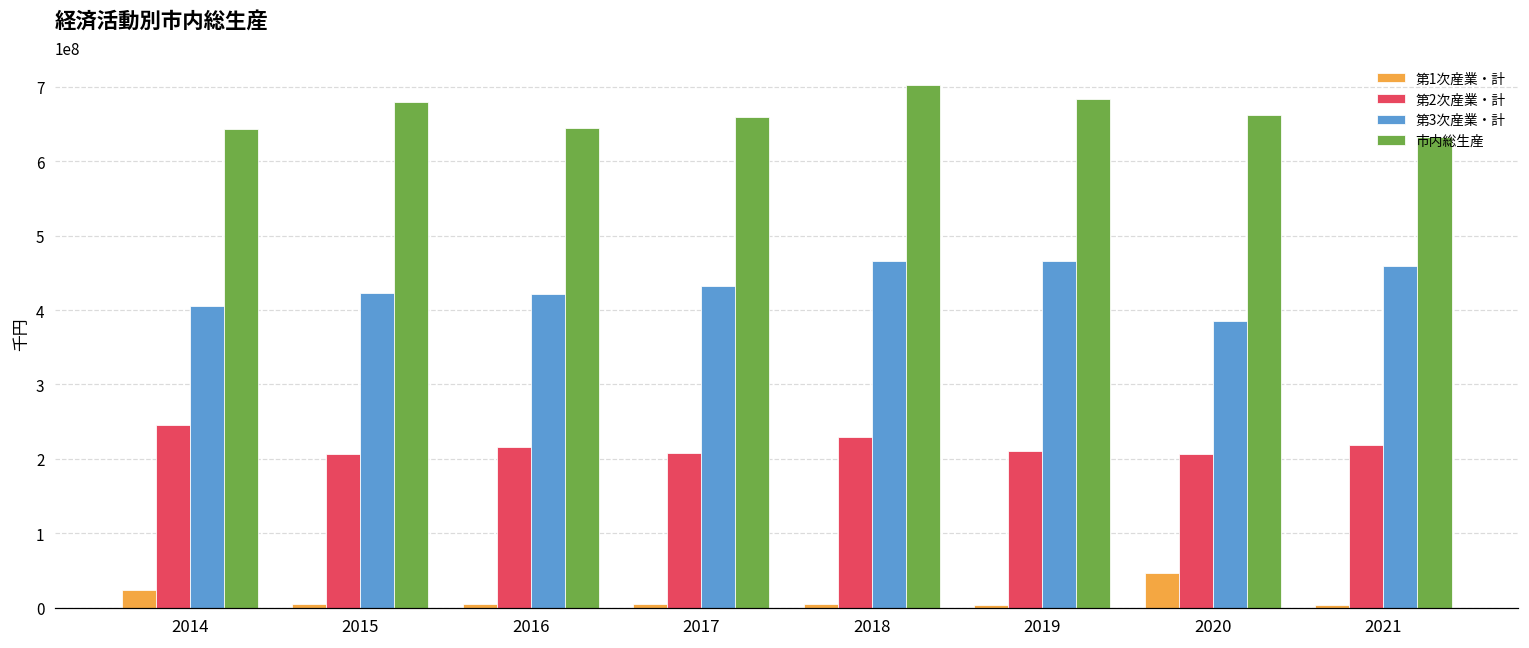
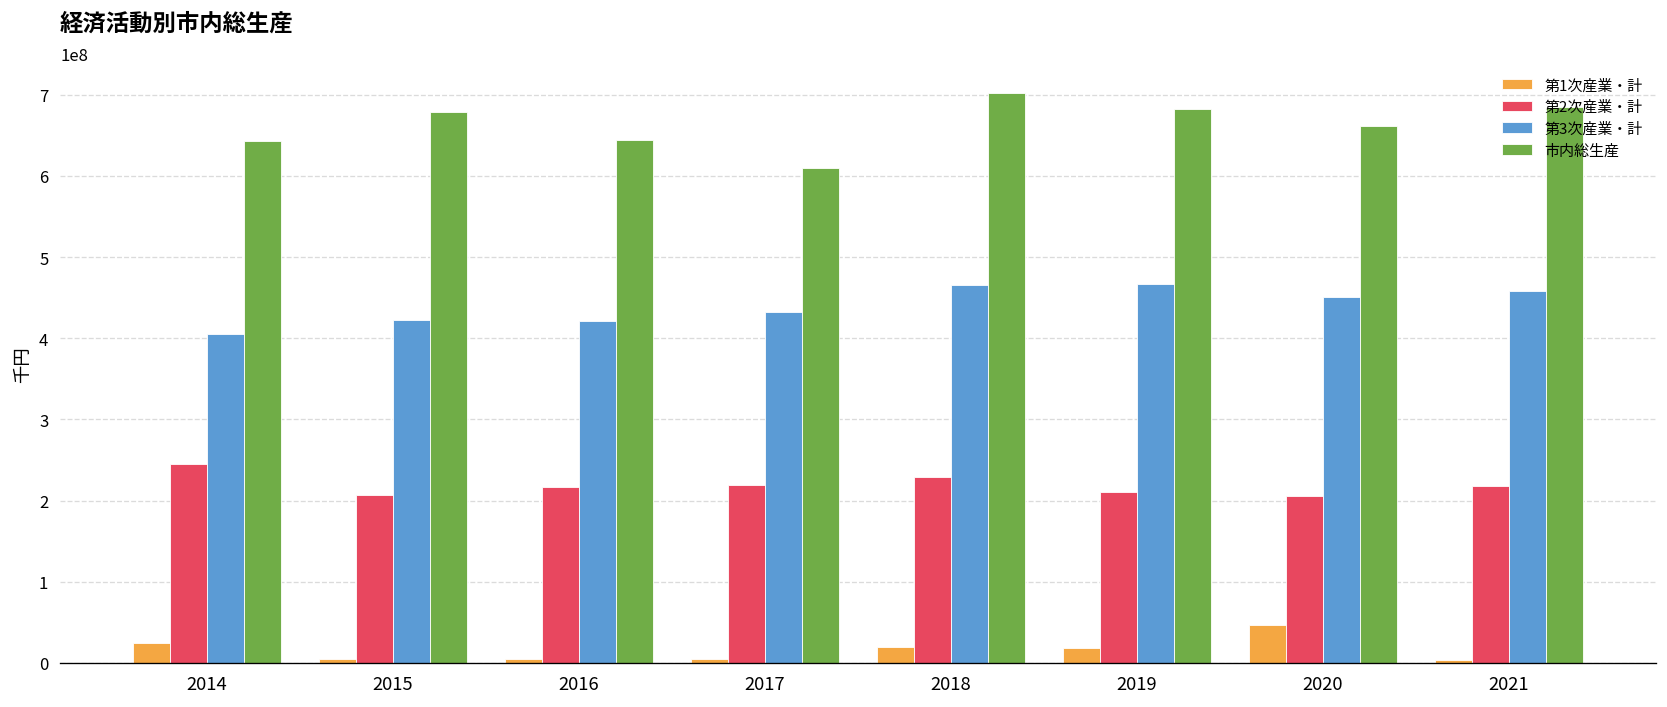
  {
    "第1次産業・計": {
      "2014": 20000000,
      "2015": 0,
      "2016": 0,
      "2017": 0,
-     "2018": 0,
-     "2019": 0,
+     "2018": 20000000,
+     "2019": 20000000,
      "2020": 50000000,
      "2021": 0
    },
    "第2次産業・計": {
      "2014": 250000000,
      "2015": 210000000,
      "2016": 220000000,
-     "2017": 210000000,
+     "2017": 220000000,
      "2018": 230000000,
      "2019": 210000000,
      "2020": 210000000,
      "2021": 220000000
    },
    "第3次産業・計": {
      "2014": 410000000,
      "2015": 420000000,
      "2016": 420000000,
      "2017": 430000000,
      "2018": 470000000,
      "2019": 470000000,
-     "2020": 380000000,
+     "2020": 450000000,
      "2021": 460000000
    },
    "市内総生産": {
      "2014": 640000000,
      "2015": 680000000,
      "2016": 640000000,
-     "2017": 660000000,
+     "2017": 610000000,
      "2018": 700000000,
      "2019": 680000000,
      "2020": 660000000,
-     "2021": 630000000
+     "2021": 690000000
    }
  }
